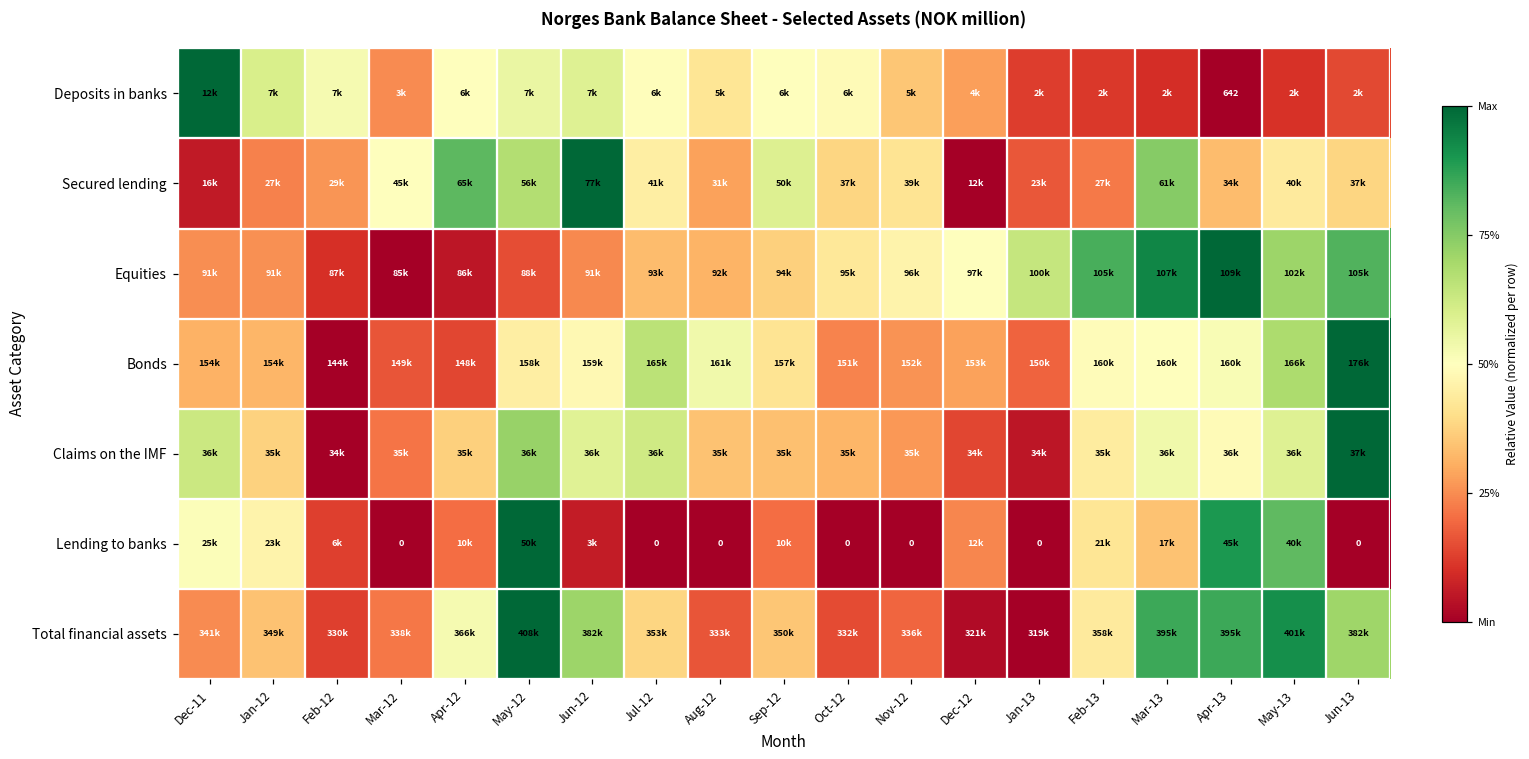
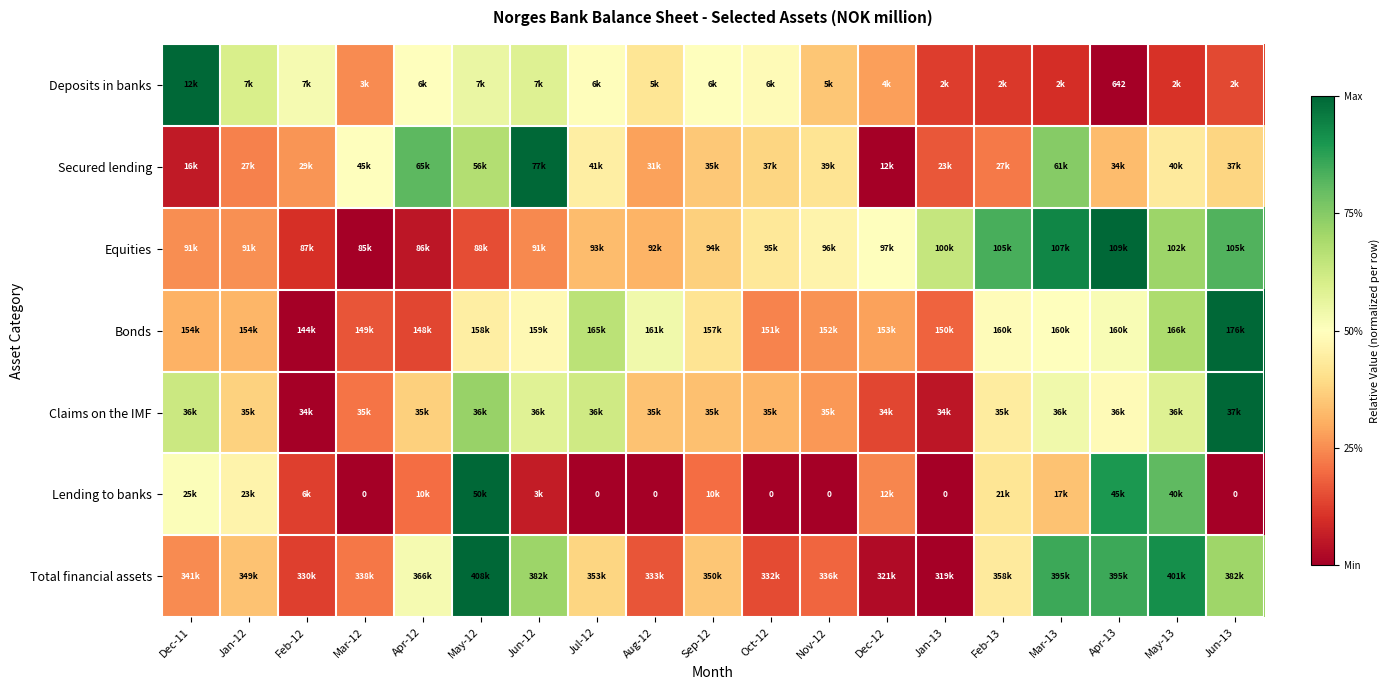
  {
    "Deposits in banks": {
      "Dec-11": "12k",
      "Jan-12": "7k",
      "Feb-12": "7k",
      "Mar-12": "3k",
      "Apr-12": "6k",
      "May-12": "7k",
      "Jun-12": "7k",
      "Jul-12": "6k",
      "Aug-12": "5k",
      "Sep-12": "6k",
      "Oct-12": "6k",
      "Nov-12": "5k",
      "Dec-12": "4k",
      "Jan-13": "2k",
      "Feb-13": "2k",
      "Mar-13": "2k",
      "Apr-13": "642",
      "May-13": "2k",
      "Jun-13": "2k"
    },
    "Secured lending": {
      "Dec-11": "16k",
      "Jan-12": "27k",
      "Feb-12": "29k",
      "Mar-12": "45k",
      "Apr-12": "65k",
      "May-12": "56k",
      "Jun-12": "77k",
      "Jul-12": "41k",
      "Aug-12": "31k",
-     "Sep-12": "50k",
+     "Sep-12": "35k",
      "Oct-12": "37k",
      "Nov-12": "39k",
      "Dec-12": "12k",
      "Jan-13": "23k",
      "Feb-13": "27k",
      "Mar-13": "61k",
      "Apr-13": "34k",
      "May-13": "40k",
      "Jun-13": "37k"
    },
    "Equities": {
      "Dec-11": "91k",
      "Jan-12": "91k",
      "Feb-12": "87k",
      "Mar-12": "85k",
      "Apr-12": "86k",
      "May-12": "88k",
      "Jun-12": "91k",
      "Jul-12": "93k",
      "Aug-12": "92k",
      "Sep-12": "94k",
      "Oct-12": "95k",
      "Nov-12": "96k",
      "Dec-12": "97k",
      "Jan-13": "100k",
      "Feb-13": "105k",
      "Mar-13": "107k",
      "Apr-13": "109k",
      "May-13": "102k",
      "Jun-13": "105k"
    },
    "Bonds": {
      "Dec-11": "154k",
      "Jan-12": "154k",
      "Feb-12": "144k",
      "Mar-12": "149k",
      "Apr-12": "148k",
      "May-12": "158k",
      "Jun-12": "159k",
      "Jul-12": "165k",
      "Aug-12": "161k",
      "Sep-12": "157k",
      "Oct-12": "151k",
      "Nov-12": "152k",
      "Dec-12": "153k",
      "Jan-13": "150k",
      "Feb-13": "160k",
      "Mar-13": "160k",
      "Apr-13": "160k",
      "May-13": "166k",
      "Jun-13": "176k"
    },
    "Claims on the IMF": {
      "Dec-11": "36k",
      "Jan-12": "35k",
      "Feb-12": "34k",
      "Mar-12": "35k",
      "Apr-12": "35k",
      "May-12": "36k",
      "Jun-12": "36k",
      "Jul-12": "36k",
      "Aug-12": "35k",
      "Sep-12": "35k",
      "Oct-12": "35k",
      "Nov-12": "35k",
      "Dec-12": "34k",
      "Jan-13": "34k",
      "Feb-13": "35k",
      "Mar-13": "36k",
      "Apr-13": "36k",
      "May-13": "36k",
      "Jun-13": "37k"
    },
    "Lending to banks": {
      "Dec-11": "25k",
      "Jan-12": "23k",
      "Feb-12": "6k",
      "Mar-12": "0",
      "Apr-12": "10k",
      "May-12": "50k",
      "Jun-12": "3k",
      "Jul-12": "0",
      "Aug-12": "0",
      "Sep-12": "10k",
      "Oct-12": "0",
      "Nov-12": "0",
      "Dec-12": "12k",
      "Jan-13": "0",
      "Feb-13": "21k",
      "Mar-13": "17k",
      "Apr-13": "45k",
      "May-13": "40k",
      "Jun-13": "0"
    },
    "Total financial assets": {
      "Dec-11": "341k",
      "Jan-12": "349k",
      "Feb-12": "330k",
      "Mar-12": "338k",
      "Apr-12": "366k",
      "May-12": "408k",
      "Jun-12": "382k",
      "Jul-12": "353k",
      "Aug-12": "333k",
      "Sep-12": "350k",
      "Oct-12": "332k",
      "Nov-12": "336k",
      "Dec-12": "321k",
      "Jan-13": "319k",
      "Feb-13": "358k",
      "Mar-13": "395k",
      "Apr-13": "395k",
      "May-13": "401k",
      "Jun-13": "382k"
    }
  }
